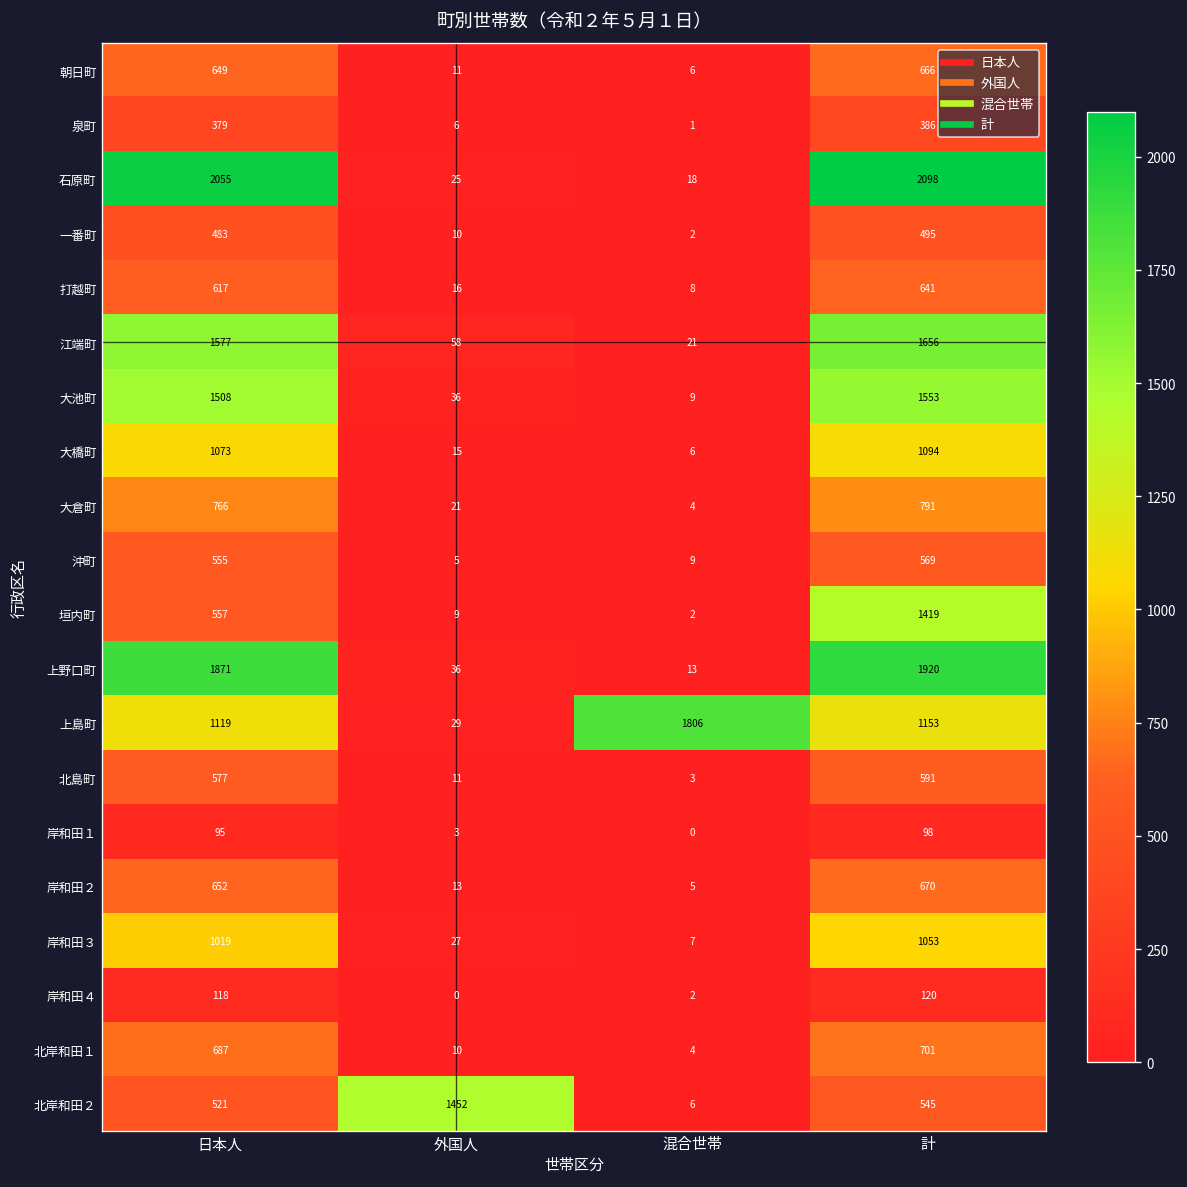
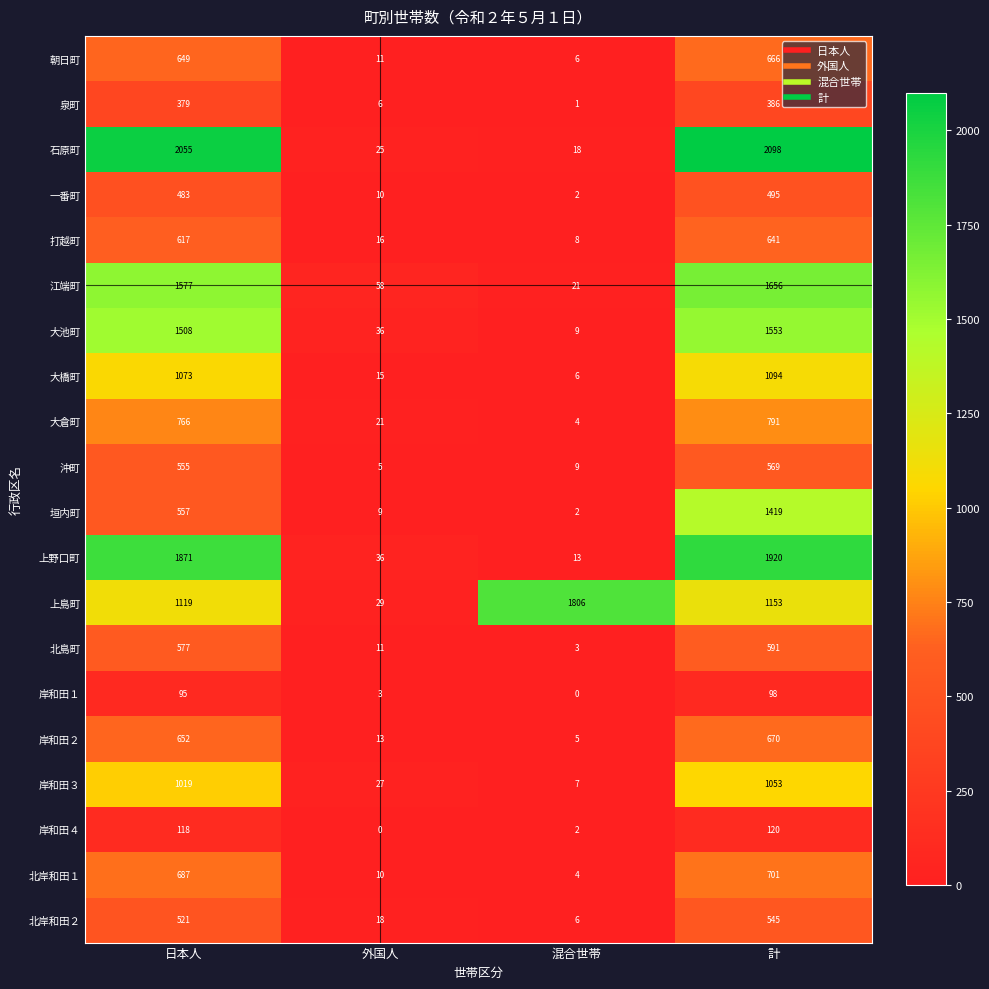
  {
    "朝日町": {
      "日本人": 649,
      "外国人": 11,
      "混合世帯": 6,
      "計": 666
    },
    "泉町": {
      "日本人": 379,
      "外国人": 6,
      "混合世帯": 1,
      "計": 386
    },
    "石原町": {
      "日本人": 2055,
      "外国人": 25,
      "混合世帯": 18,
      "計": 2098
    },
    "一番町": {
      "日本人": 483,
      "外国人": 10,
      "混合世帯": 2,
      "計": 495
    },
    "打越町": {
      "日本人": 617,
      "外国人": 16,
      "混合世帯": 8,
      "計": 641
    },
    "江端町": {
      "日本人": 1577,
      "外国人": 58,
      "混合世帯": 21,
      "計": 1656
    },
    "大池町": {
      "日本人": 1508,
      "外国人": 36,
      "混合世帯": 9,
      "計": 1553
    },
    "大橋町": {
      "日本人": 1073,
      "外国人": 15,
      "混合世帯": 6,
      "計": 1094
    },
    "大倉町": {
      "日本人": 766,
      "外国人": 21,
      "混合世帯": 4,
      "計": 791
    },
    "沖町": {
      "日本人": 555,
      "外国人": 5,
      "混合世帯": 9,
      "計": 569
    },
    "垣内町": {
      "日本人": 557,
      "外国人": 9,
      "混合世帯": 2,
      "計": 1419
    },
    "上野口町": {
      "日本人": 1871,
      "外国人": 36,
      "混合世帯": 13,
      "計": 1920
    },
    "上島町": {
      "日本人": 1119,
      "外国人": 29,
      "混合世帯": 1806,
      "計": 1153
    },
    "北島町": {
      "日本人": 577,
      "外国人": 11,
      "混合世帯": 3,
      "計": 591
    },
    "岸和田１": {
      "日本人": 95,
      "外国人": 3,
      "混合世帯": 0,
      "計": 98
    },
    "岸和田２": {
      "日本人": 652,
      "外国人": 13,
      "混合世帯": 5,
      "計": 670
    },
    "岸和田３": {
      "日本人": 1019,
      "外国人": 27,
      "混合世帯": 7,
      "計": 1053
    },
    "岸和田４": {
      "日本人": 118,
      "外国人": 0,
      "混合世帯": 2,
      "計": 120
    },
    "北岸和田１": {
      "日本人": 687,
      "外国人": 10,
      "混合世帯": 4,
      "計": 701
    },
    "北岸和田２": {
      "日本人": 521,
-     "外国人": 1452,
+     "外国人": 18,
      "混合世帯": 6,
      "計": 545
    }
  }
